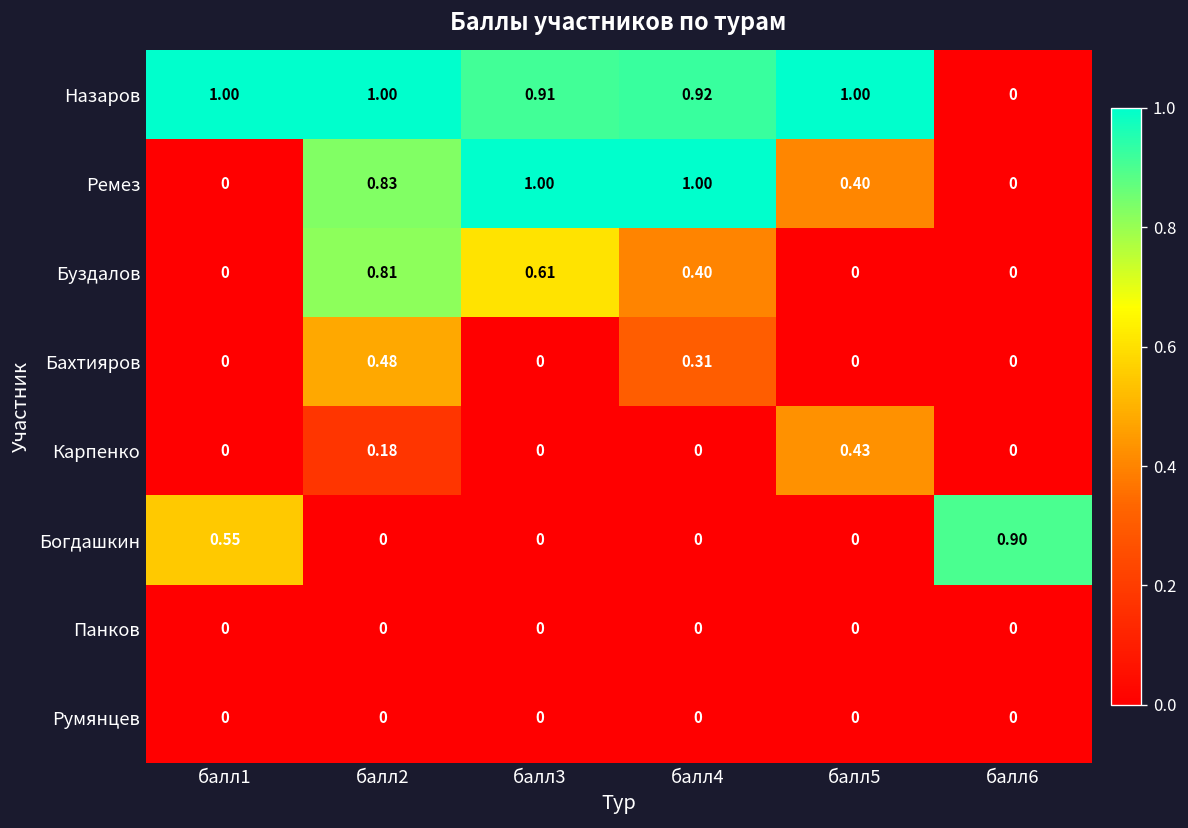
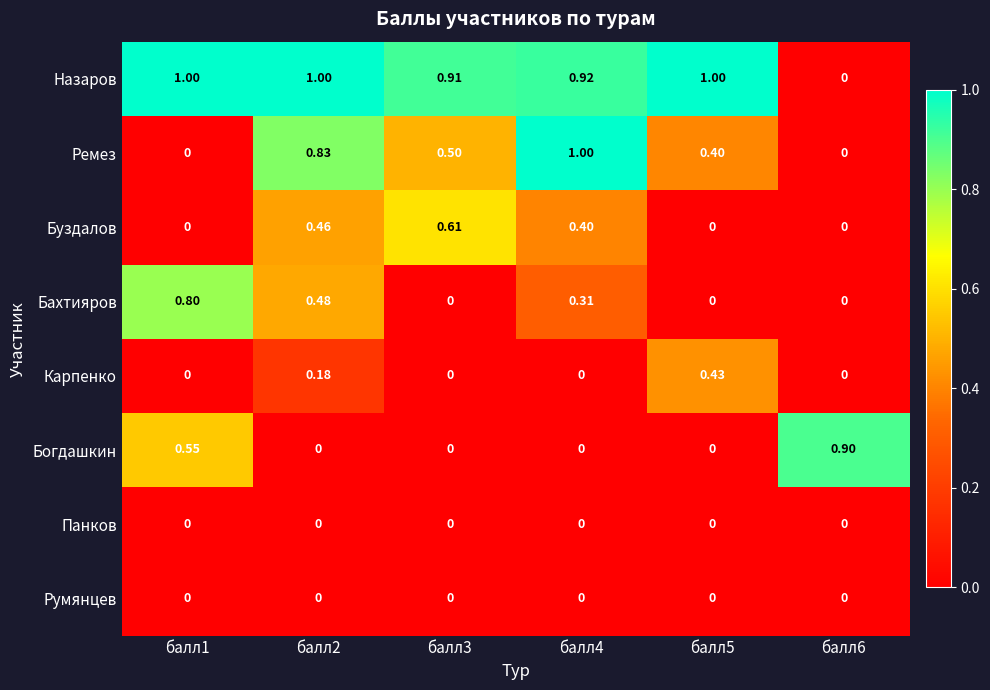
  {
    "Назаров": {
      "балл1": 1.00,
      "балл2": 1.00,
      "балл3": 0.91,
      "балл4": 0.92,
      "балл5": 1.00,
      "балл6": 0
    },
    "Ремез": {
      "балл1": 0,
      "балл2": 0.83,
-     "балл3": 1.00,
+     "балл3": 0.50,
      "балл4": 1.00,
      "балл5": 0.40,
      "балл6": 0
    },
    "Буздалов": {
      "балл1": 0,
-     "балл2": 0.81,
+     "балл2": 0.46,
      "балл3": 0.61,
      "балл4": 0.40,
      "балл5": 0,
      "балл6": 0
    },
    "Бахтияров": {
-     "балл1": 0,
+     "балл1": 0.80,
      "балл2": 0.48,
      "балл3": 0,
      "балл4": 0.31,
      "балл5": 0,
      "балл6": 0
    },
    "Карпенко": {
      "балл1": 0,
      "балл2": 0.18,
      "балл3": 0,
      "балл4": 0,
      "балл5": 0.43,
      "балл6": 0
    },
    "Богдашкин": {
      "балл1": 0.55,
      "балл2": 0,
      "балл3": 0,
      "балл4": 0,
      "балл5": 0,
      "балл6": 0.90
    },
    "Панков": {
      "балл1": 0,
      "балл2": 0,
      "балл3": 0,
      "балл4": 0,
      "балл5": 0,
      "балл6": 0
    },
    "Румянцев": {
      "балл1": 0,
      "балл2": 0,
      "балл3": 0,
      "балл4": 0,
      "балл5": 0,
      "балл6": 0
    }
  }
